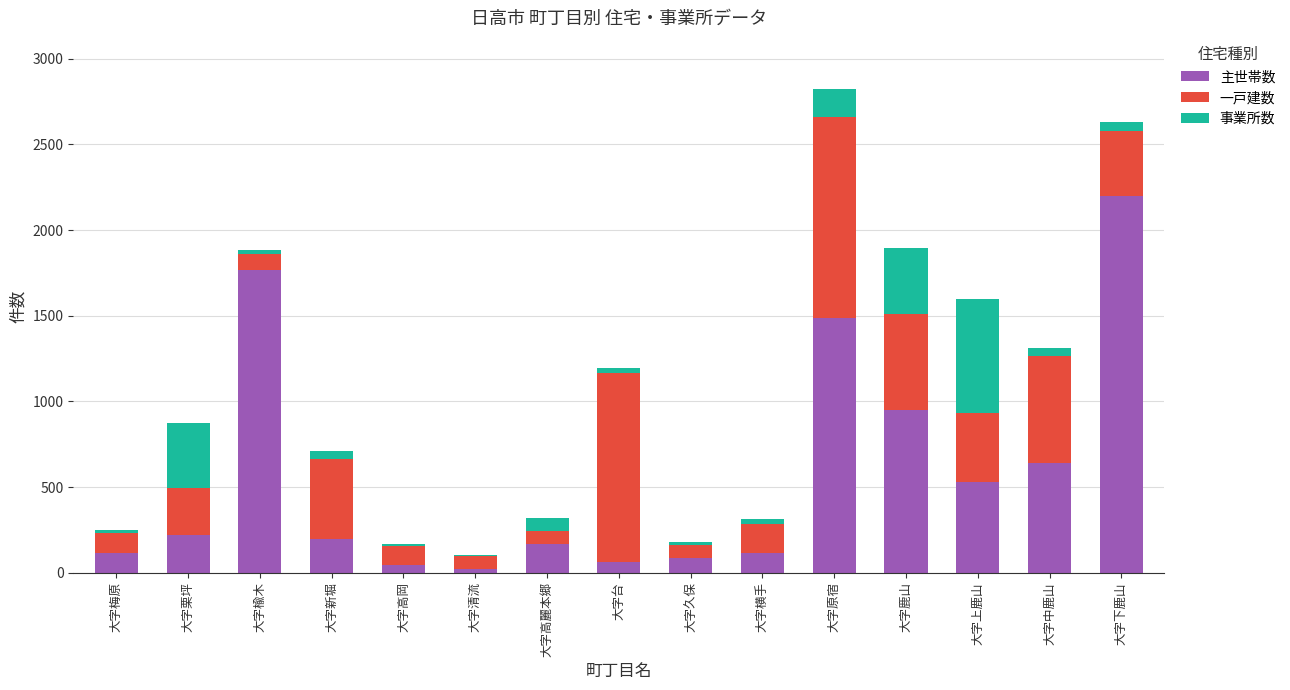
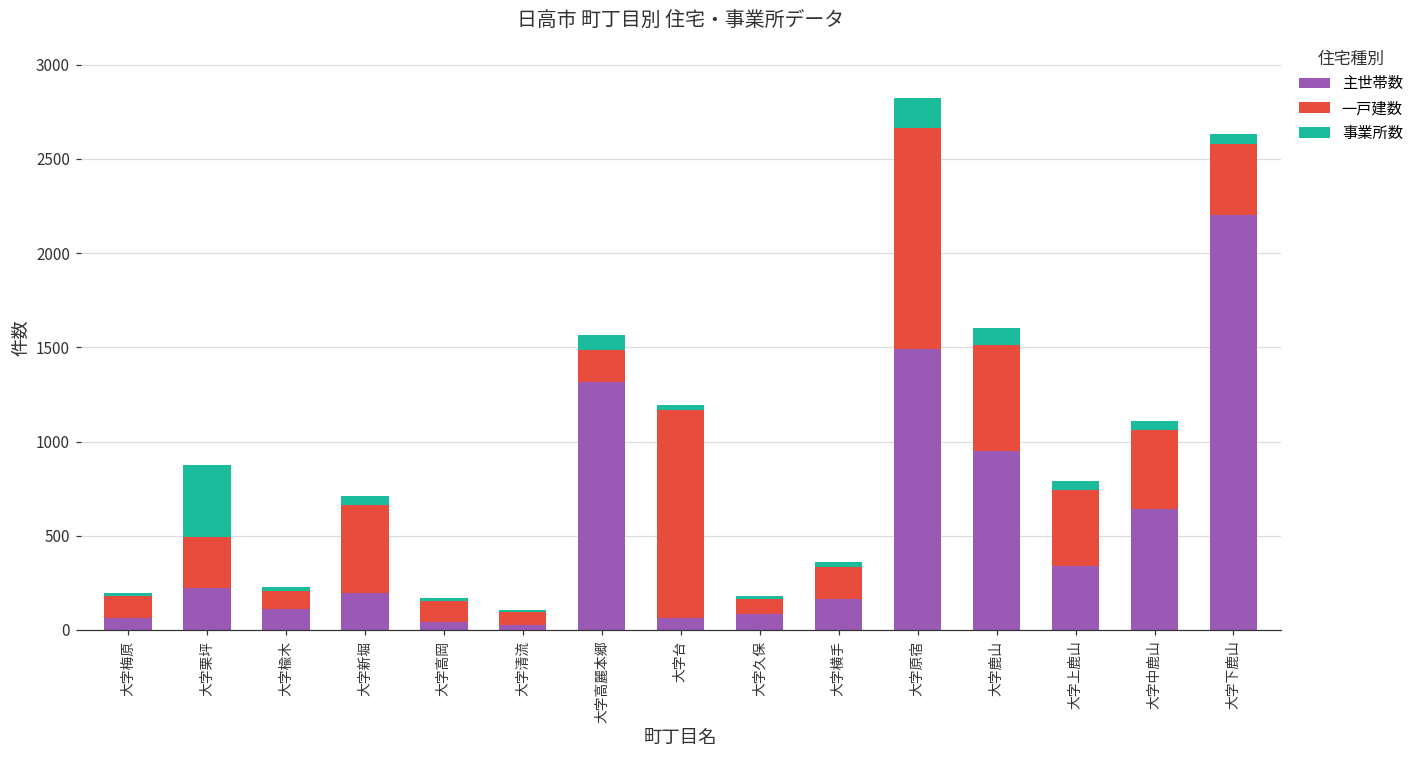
  {
    "主世帯数": {
-     "大字梅原": 120,
+     "大字梅原": 70,
      "大字栗坪": 220,
-     "大字楡木": 1760,
+     "大字楡木": 110,
      "大字新堀": 200,
      "大字高岡": 40,
      "大字清流": 20,
-     "大字高麗本郷": 170,
+     "大字高麗本郷": 1320,
      "大字台": 60,
      "大字久保": 90,
-     "大字横手": 120,
+     "大字横手": 170,
      "大字原宿": 1490,
      "大字鹿山": 950,
-     "大字上鹿山": 530,
+     "大字上鹿山": 340,
      "大字中鹿山": 640,
      "大字下鹿山": 2200
    },
    "一戸建数": {
      "大字梅原": 110,
      "大字栗坪": 280,
      "大字楡木": 100,
      "大字新堀": 460,
      "大字高岡": 110,
      "大字清流": 70,
-     "大字高麗本郷": 70,
+     "大字高麗本郷": 170,
      "大字台": 1110,
      "大字久保": 80,
      "大字横手": 170,
      "大字原宿": 1170,
      "大字鹿山": 560,
      "大字上鹿山": 410,
-     "大字中鹿山": 630,
+     "大字中鹿山": 420,
      "大字下鹿山": 380
    },
    "事業所数": {
      "大字梅原": 20,
      "大字栗坪": 380,
      "大字楡木": 20,
      "大字新堀": 50,
      "大字高岡": 20,
      "大字高麗本郷": 80,
      "大字台": 30,
      "大字久保": 20,
      "大字横手": 30,
      "大字原宿": 160,
-     "大字鹿山": 380,
-     "大字上鹿山": 670,
+     "大字鹿山": 90,
+     "大字上鹿山": 50,
      "大字中鹿山": 40,
      "大字下鹿山": 50
    }
  }
